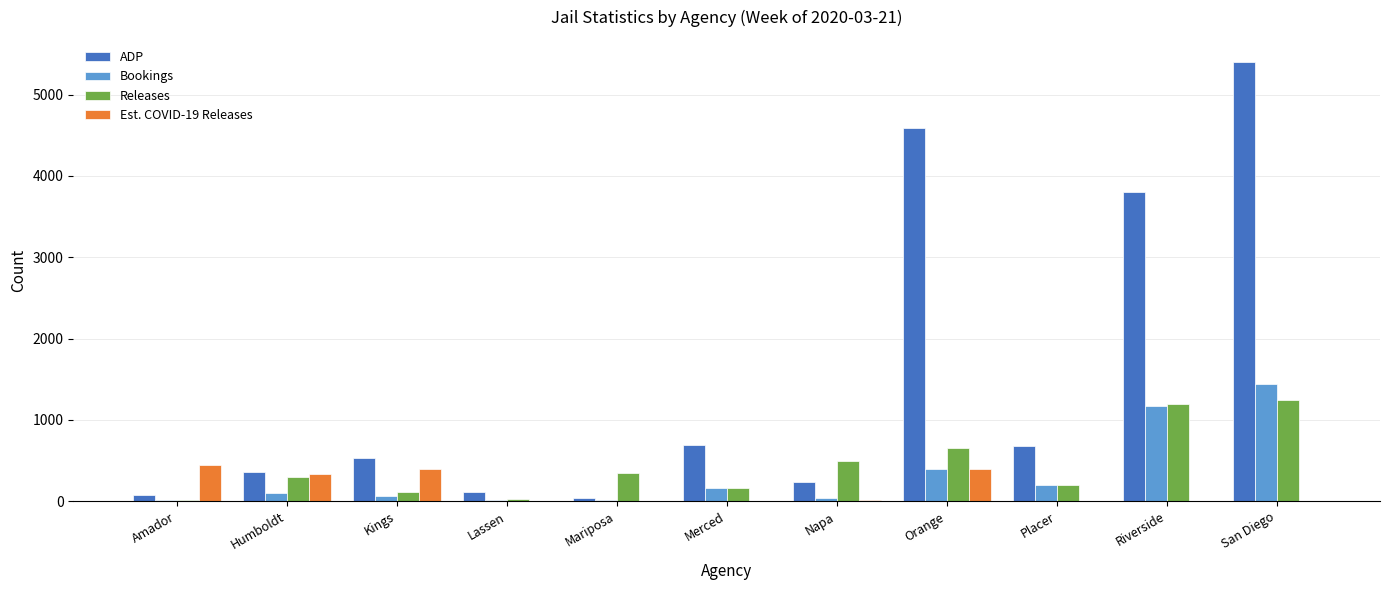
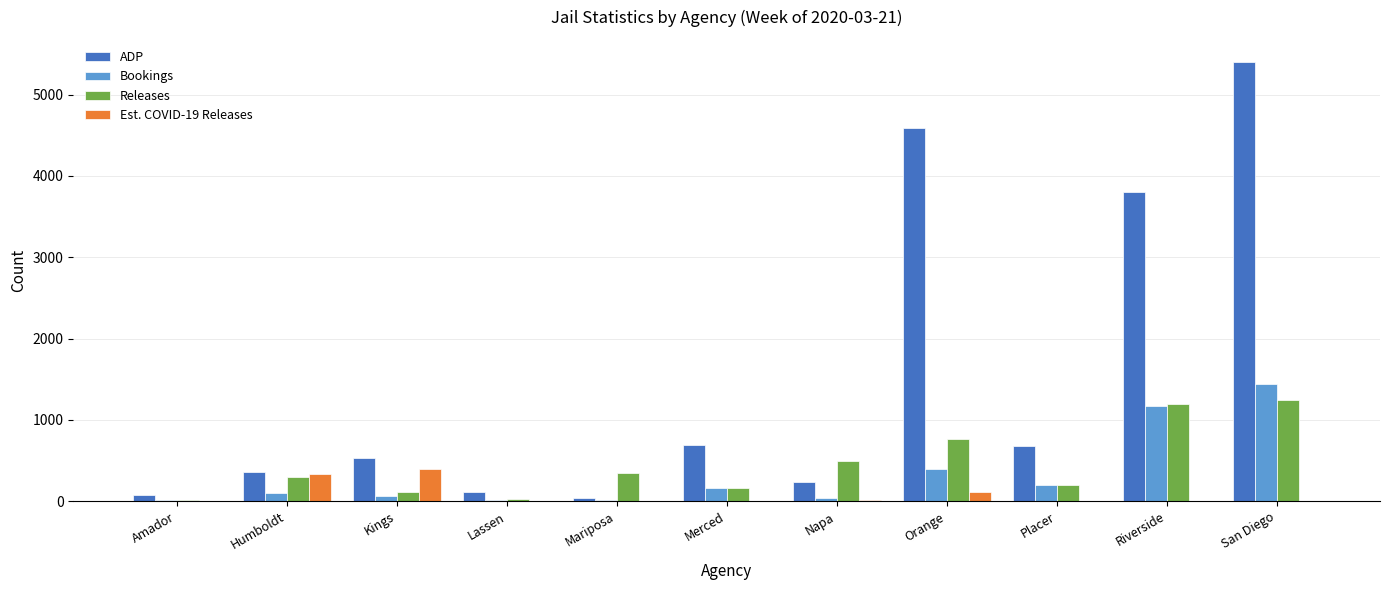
  {
    "Releases": {
      "Humboldt": 300,
      "Kings": 100,
      "Mariposa": 300,
      "Merced": 200,
      "Napa": 500,
-     "Orange": 700,
+     "Orange": 800,
      "Placer": 200,
      "Riverside": 1200,
      "San Diego": 1200
    },
    "Est. COVID-19 Releases": {
-     "Amador": 500,
+     "Amador": 0,
      "Humboldt": 300,
      "Kings": 400,
      "Lassen": 0,
      "Mariposa": 0,
      "Merced": 0,
-     "Orange": 400,
+     "Orange": 100,
      "Placer": 0,
      "Riverside": 0,
      "San Diego": 0
    }
  }
